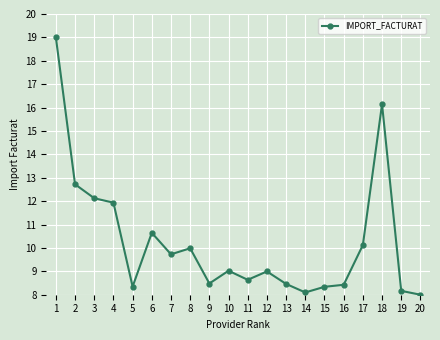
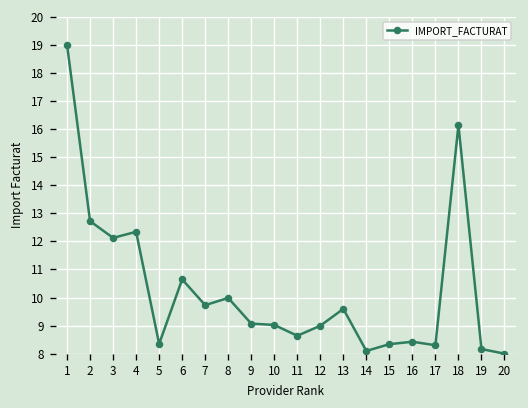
  {
    "1": 19.0,
    "2": 12.7,
    "3": 12.1,
-   "4": 11.9,
+   "4": 12.3,
    "5": 8.3,
    "6": 10.6,
    "7": 9.7,
    "8": 10.0,
-   "9": 8.5,
+   "9": 9.1,
    "10": 9.0,
    "11": 8.6,
    "12": 9.0,
-   "13": 8.5,
+   "13": 9.6,
    "14": 8.1,
    "15": 8.3,
    "16": 8.4,
-   "17": 10.1,
+   "17": 8.3,
    "18": 16.1,
    "19": 8.2,
    "20": 8.0
  }
